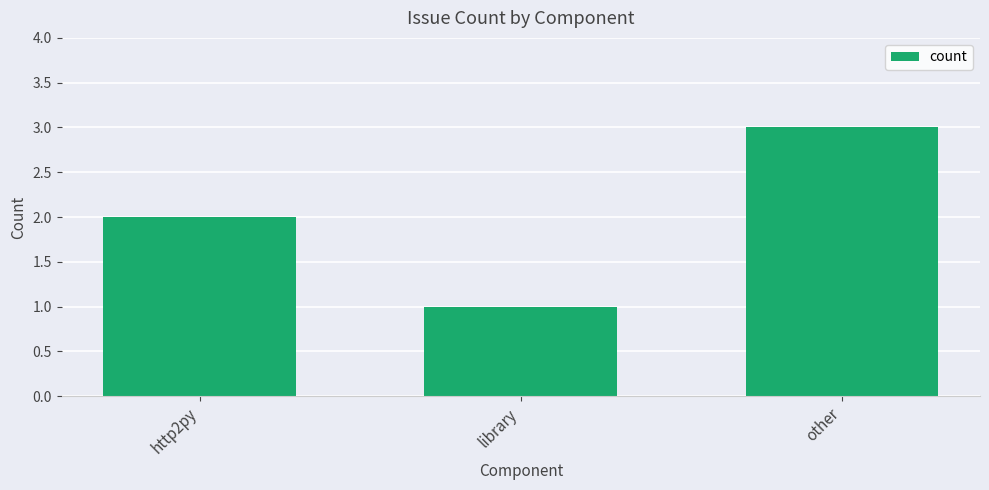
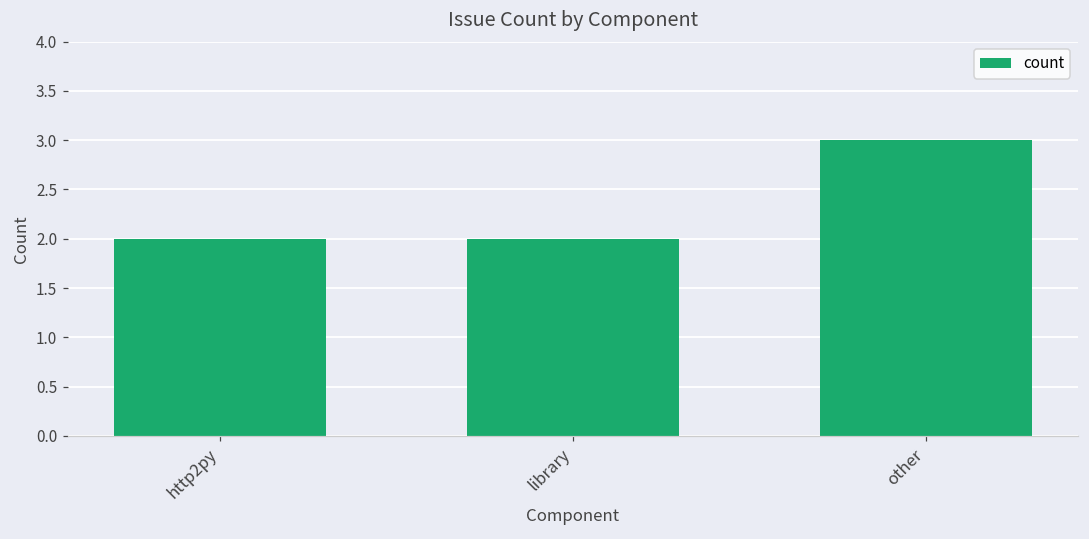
  {
    "http2py": 2,
-   "library": 1,
+   "library": 2,
    "other": 3
  }
